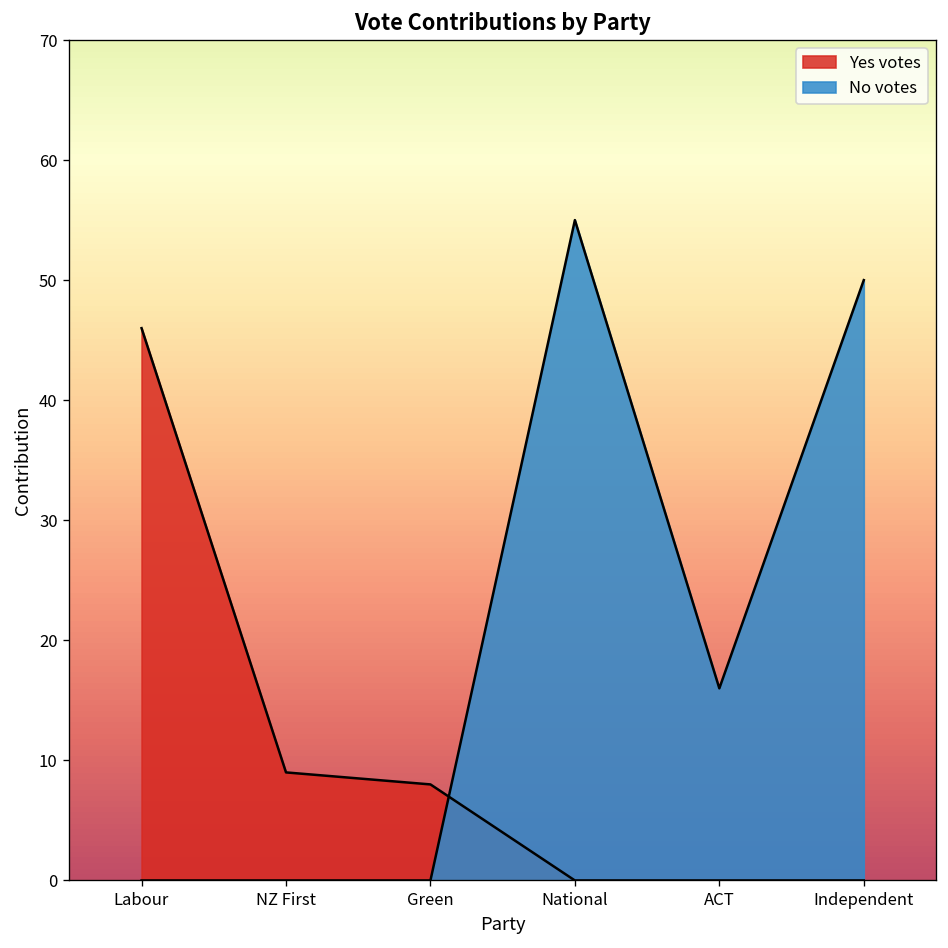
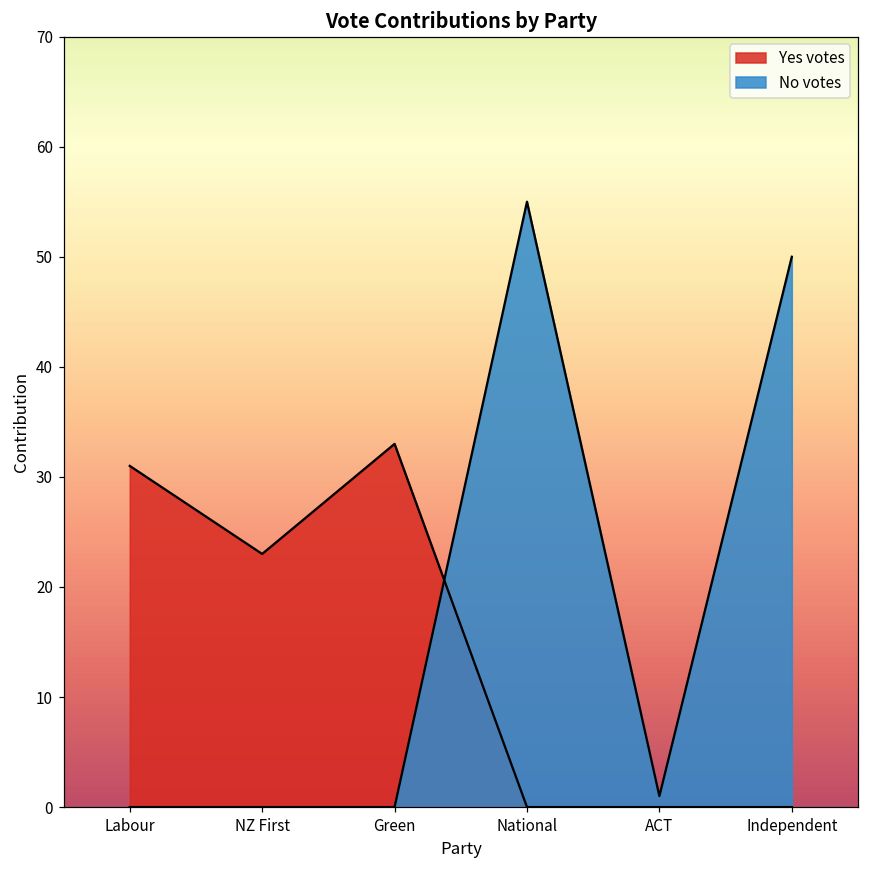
  {
    "Yes votes": {
-     "Labour": 46,
-     "NZ First": 9,
-     "Green": 8,
+     "Labour": 31,
+     "NZ First": 23,
+     "Green": 33,
      "National": 0,
      "ACT": 0,
      "Independent": 0
    },
    "No votes": {
      "Labour": 0,
      "NZ First": 0,
      "Green": 0,
      "National": 55,
-     "ACT": 16,
+     "ACT": 1,
      "Independent": 50
    }
  }
